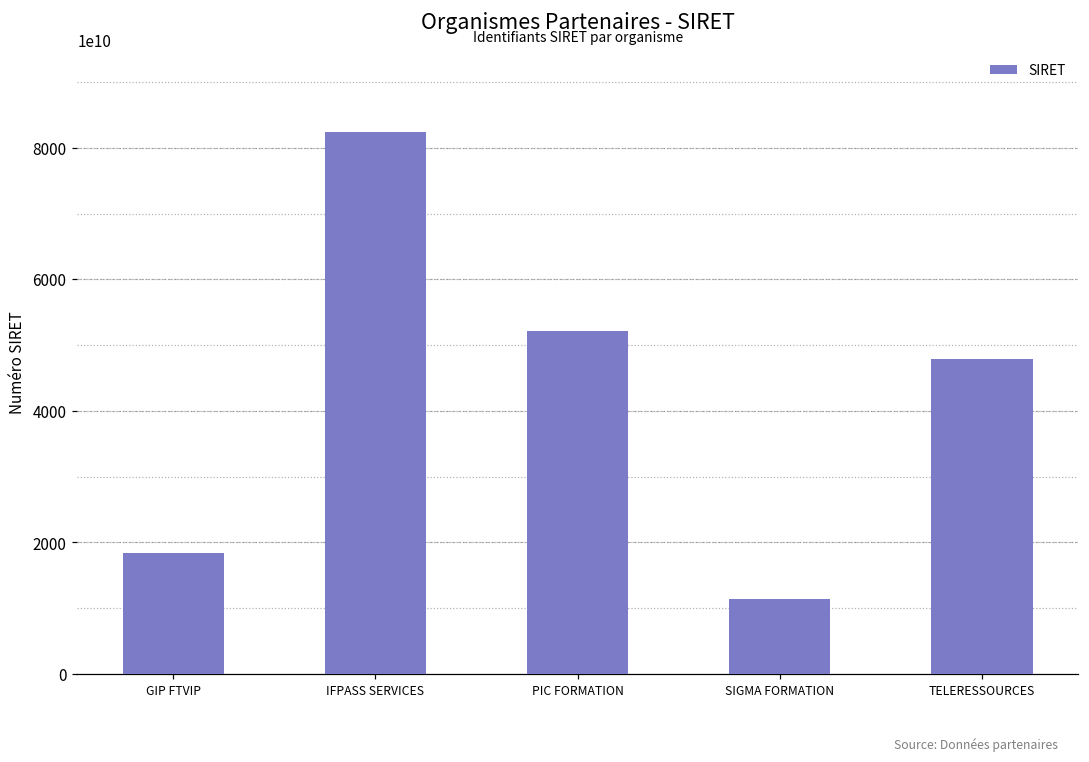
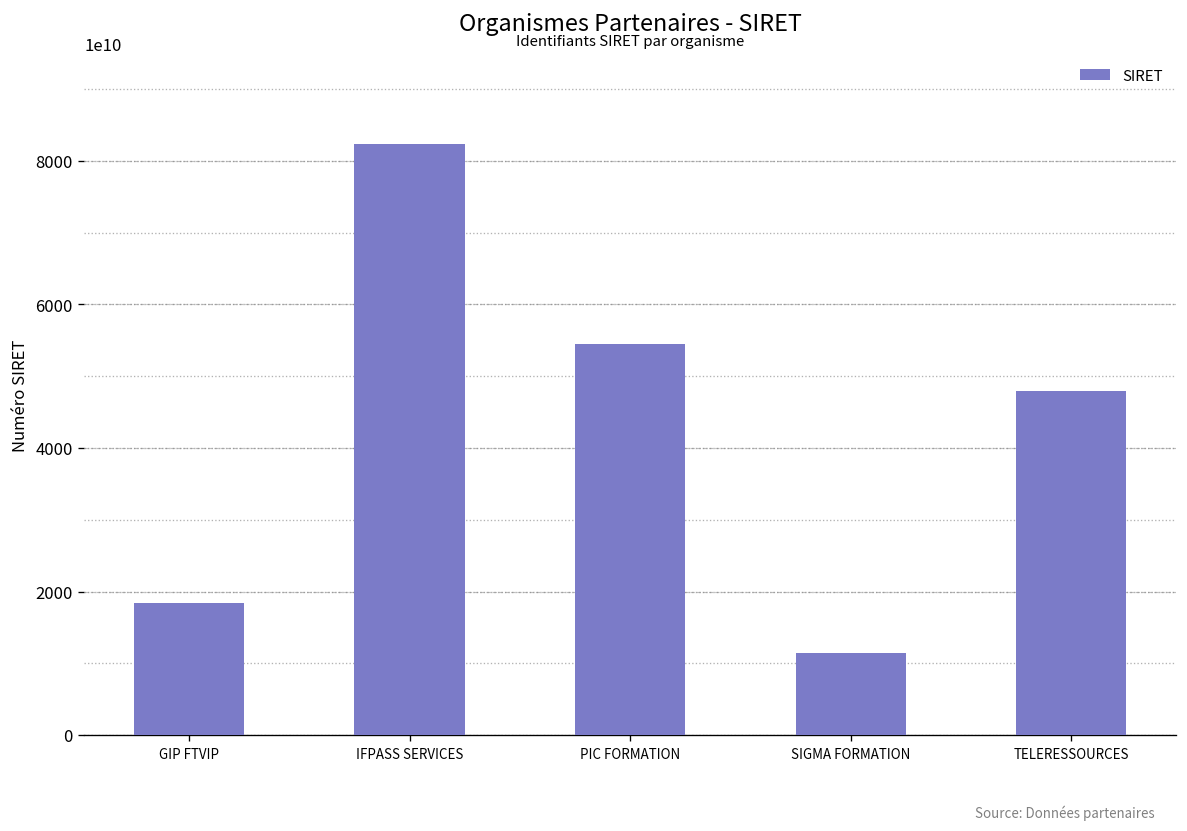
  {
    "GIP FTVIP": 18000000000000,
    "IFPASS SERVICES": 82000000000000,
-   "PIC FORMATION": 52000000000000,
+   "PIC FORMATION": 54000000000000,
    "SIGMA FORMATION": 11000000000000,
    "TELERESSOURCES": 48000000000000
  }
